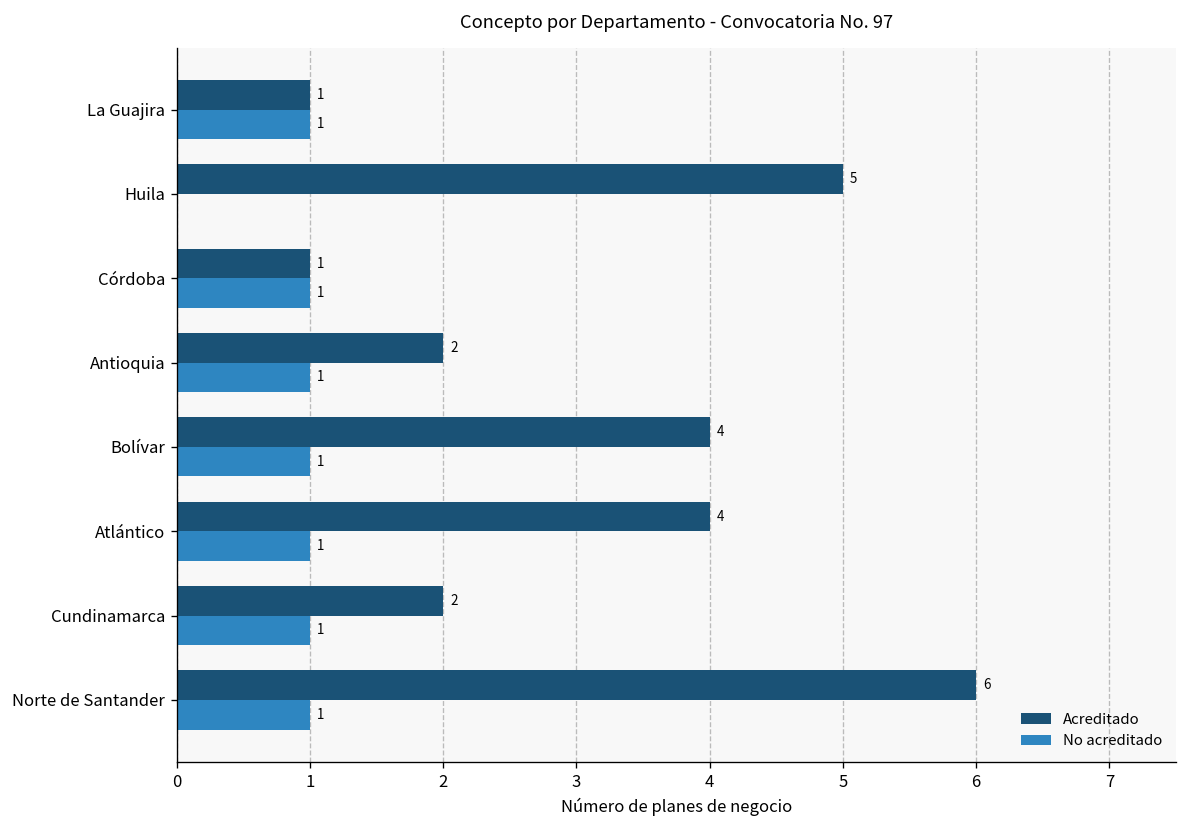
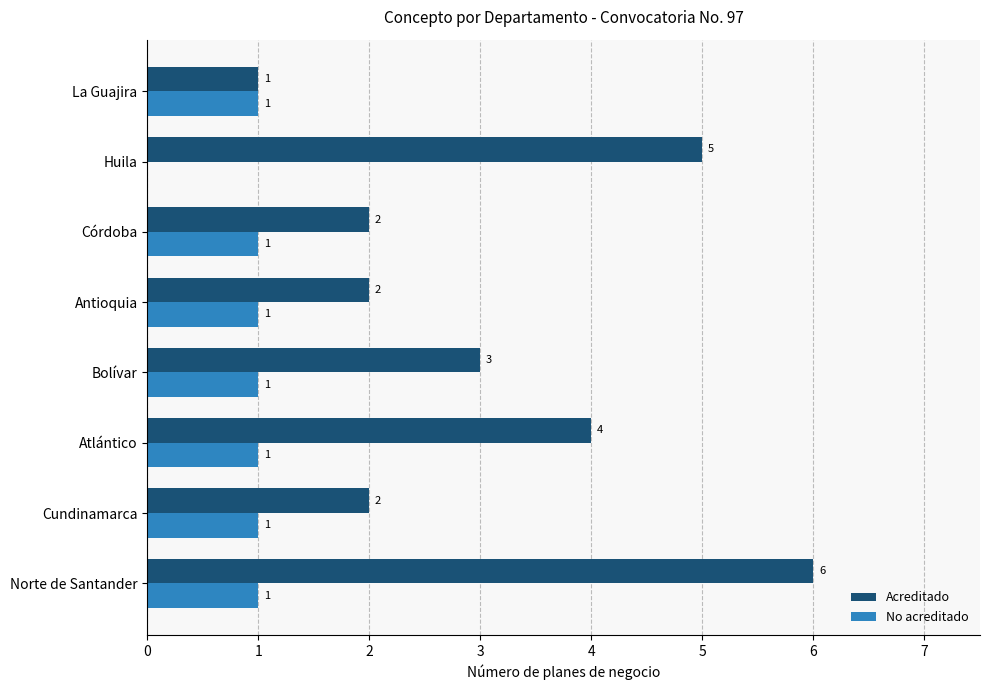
  {
    "Acreditado": {
      "La Guajira": 1,
      "Huila": 5,
-     "Córdoba": 1,
+     "Córdoba": 2,
      "Antioquia": 2,
-     "Bolívar": 4,
+     "Bolívar": 3,
      "Atlántico": 4,
      "Cundinamarca": 2,
      "Norte de Santander": 6
    },
    "No acreditado": {
      "La Guajira": 1,
      "Córdoba": 1,
      "Antioquia": 1,
      "Bolívar": 1,
      "Atlántico": 1,
      "Cundinamarca": 1,
      "Norte de Santander": 1
    }
  }
